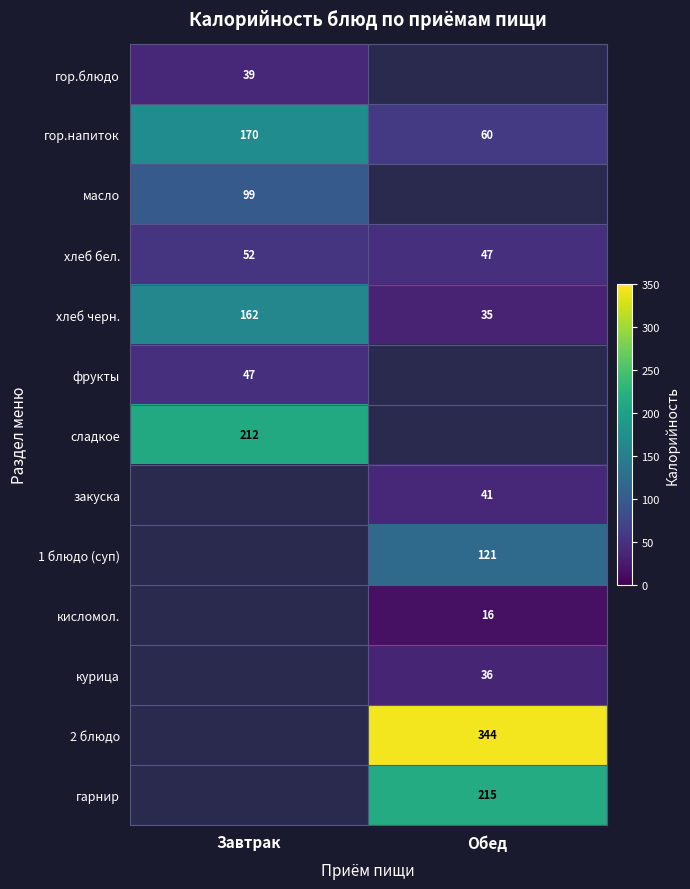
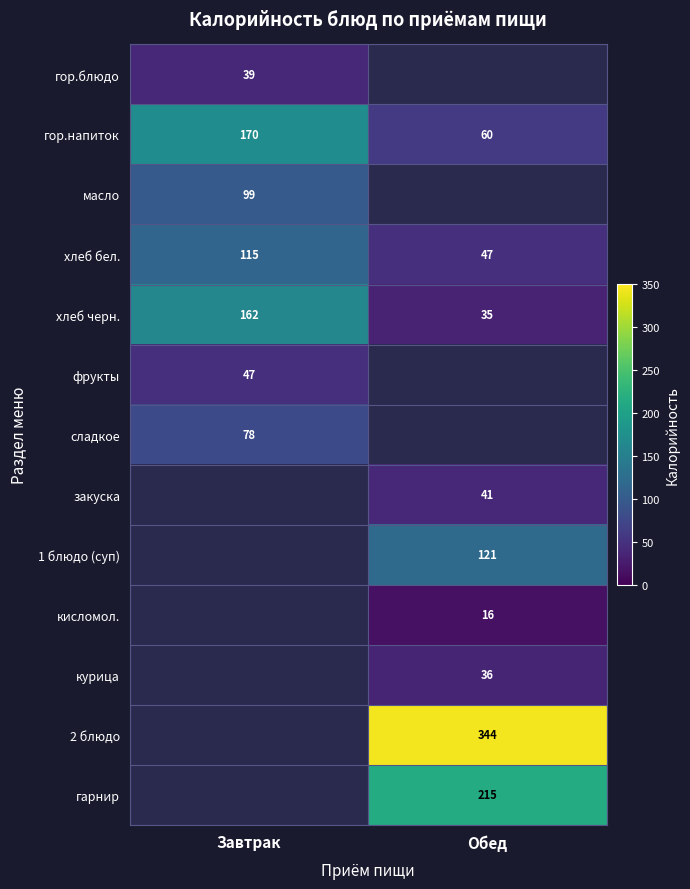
  {
    "гор.блюдо": {
      "Завтрак": 39
    },
    "гор.напиток": {
      "Завтрак": 170,
      "Обед": 60
    },
    "масло": {
      "Завтрак": 99
    },
    "хлеб бел.": {
-     "Завтрак": 52,
+     "Завтрак": 115,
      "Обед": 47
    },
    "хлеб черн.": {
      "Завтрак": 162,
      "Обед": 35
    },
    "фрукты": {
      "Завтрак": 47
    },
    "сладкое": {
-     "Завтрак": 212
+     "Завтрак": 78
    },
    "закуска": {
      "Обед": 41
    },
    "1 блюдо (суп)": {
      "Обед": 121
    },
    "кисломол.": {
      "Обед": 16
    },
    "курица": {
      "Обед": 36
    },
    "2 блюдо": {
      "Обед": 344
    },
    "гарнир": {
      "Обед": 215
    }
  }
